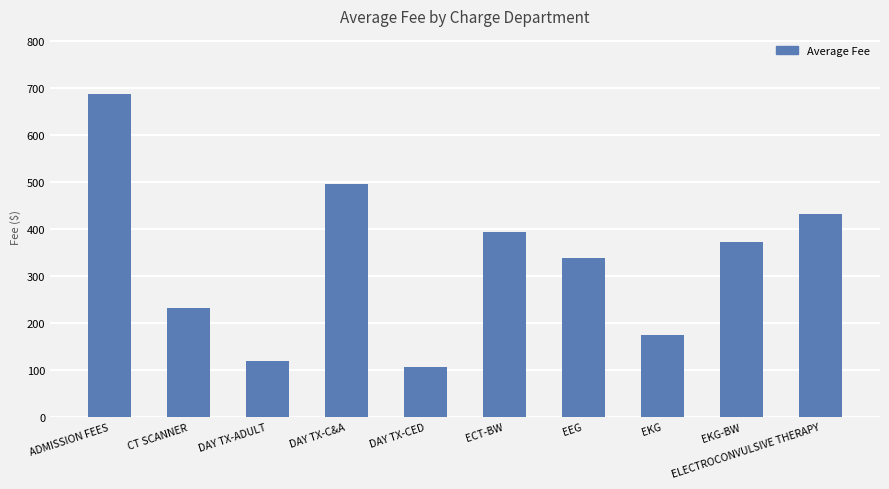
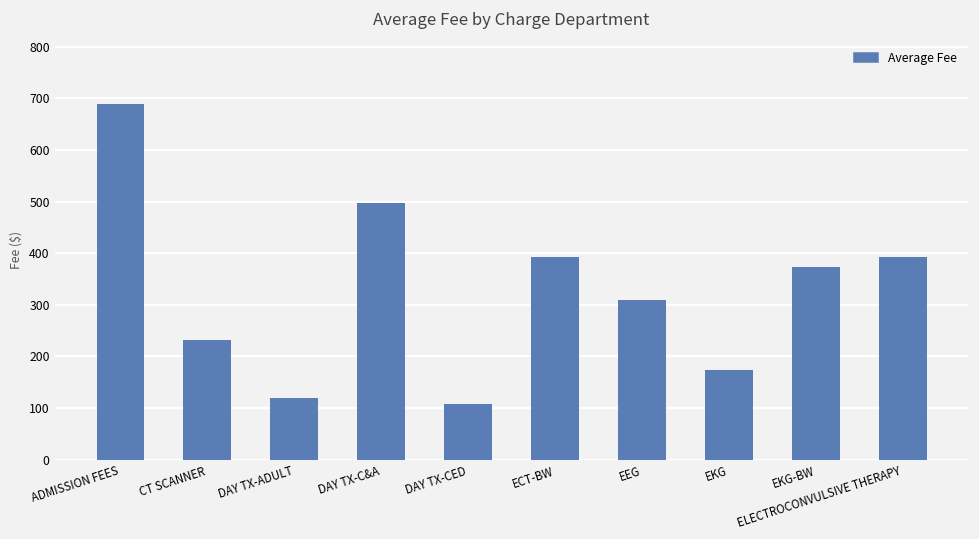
  {
    "ADMISSION FEES": 690,
    "CT SCANNER": 230,
    "DAY TX-ADULT": 120,
    "DAY TX-C&A": 500,
    "DAY TX-CED": 110,
    "ECT-BW": 390,
-   "EEG": 340,
+   "EEG": 310,
    "EKG": 170,
    "EKG-BW": 370,
-   "ELECTROCONVULSIVE THERAPY": 430
+   "ELECTROCONVULSIVE THERAPY": 390
  }
